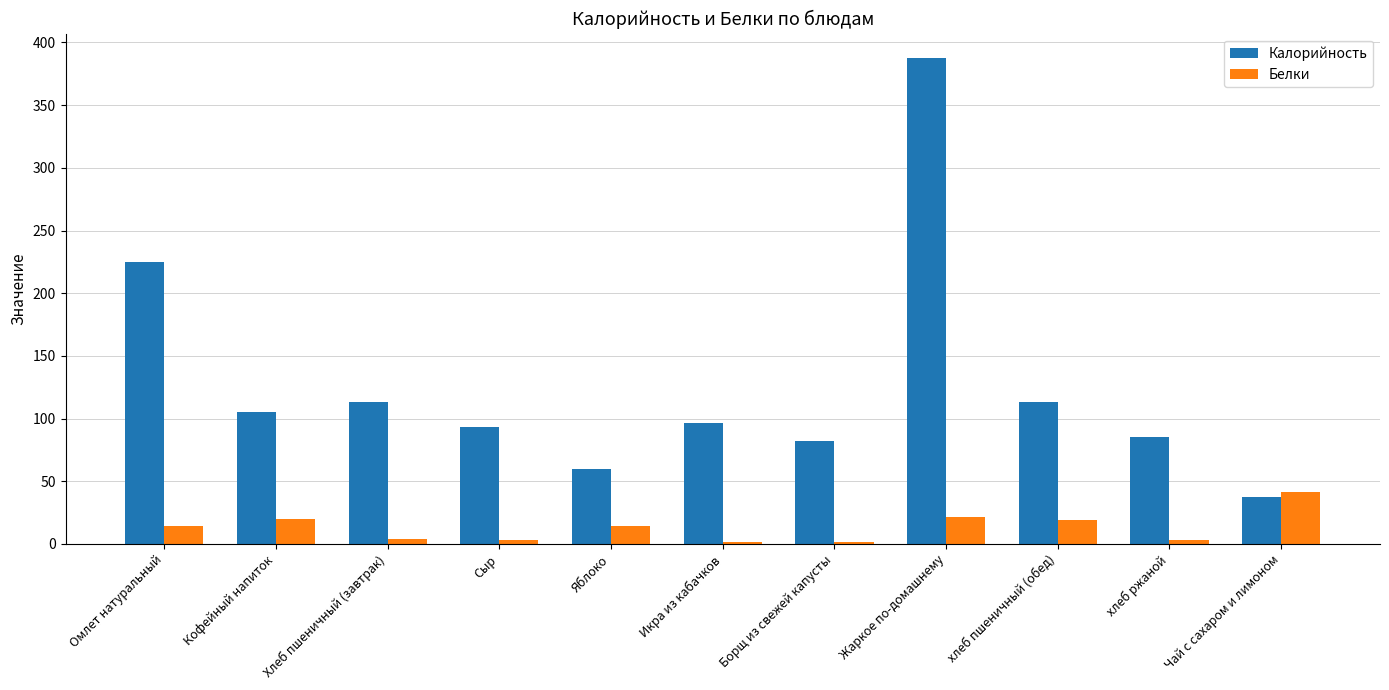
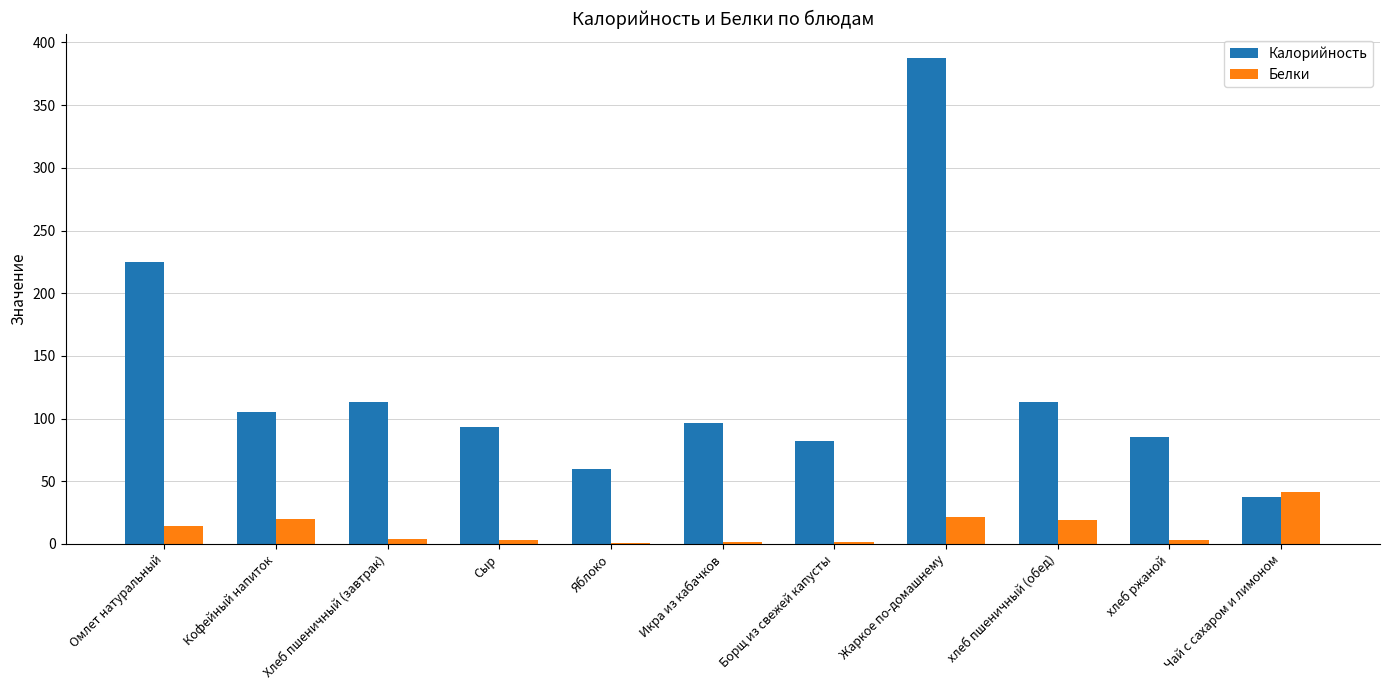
  {
    "Калорийность": {
      "Омлет натуральный": 225,
      "Кофейный напиток": 105,
      "Хлеб пшеничный (завтрак)": 113,
      "Сыр": 93,
      "Яблоко": 60,
      "Икра из кабачков": 96,
      "Борщ из свежей капусты": 82,
      "Жаркое по-домашнему": 388,
      "хлеб пшеничный (обед)": 113,
      "хлеб ржаной": 85,
      "Чай с сахаром и лимоном": 37
    },
    "Белки": {
      "Омлет натуральный": 14,
      "Кофейный напиток": 19,
      "Хлеб пшеничный (завтрак)": 4,
      "Сыр": 3,
-     "Яблоко": 14,
+     "Яблоко": 1,
      "Жаркое по-домашнему": 21,
      "хлеб пшеничный (обед)": 19,
      "хлеб ржаной": 3,
      "Чай с сахаром и лимоном": 42
    }
  }
